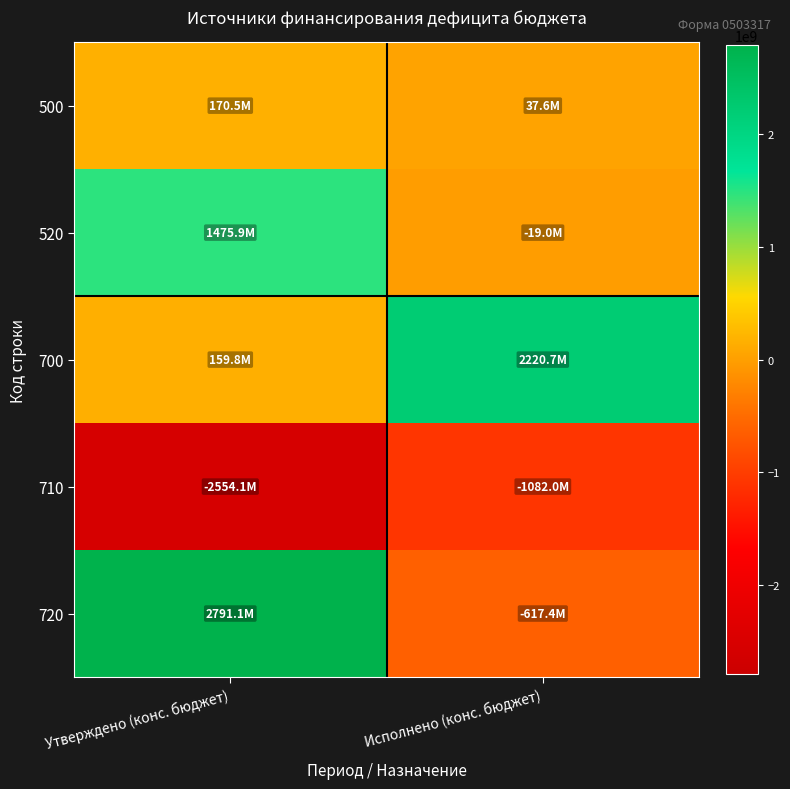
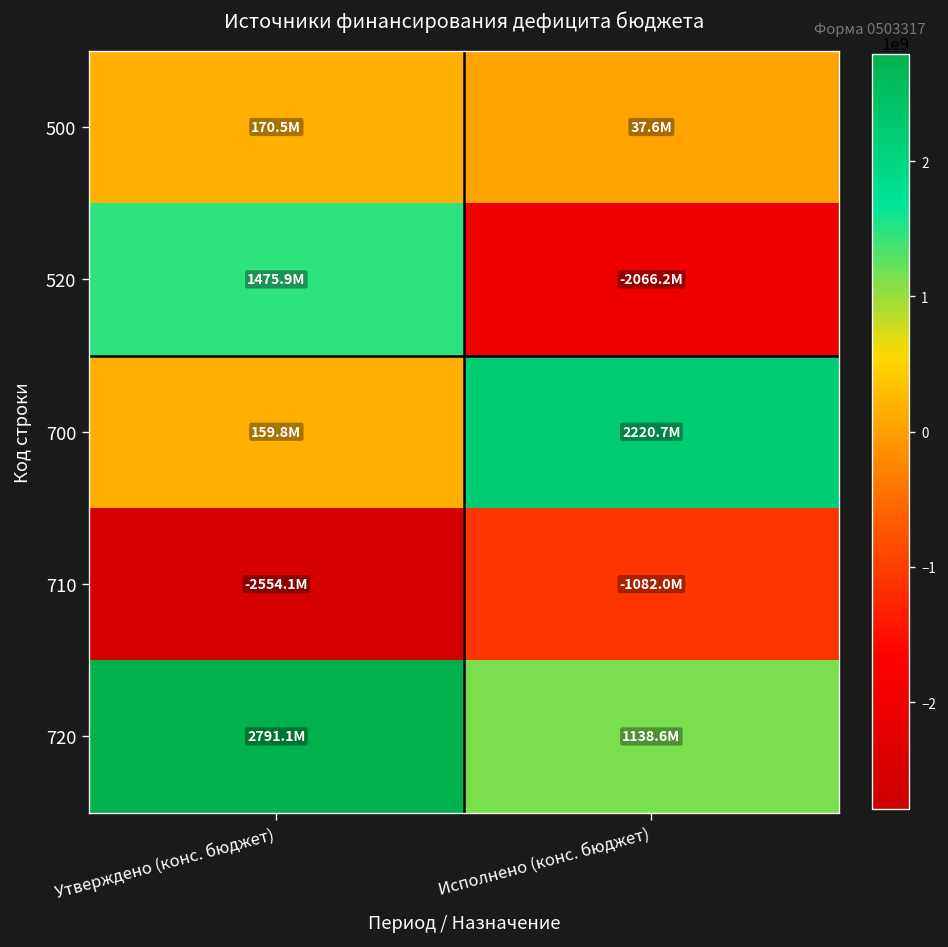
  {
    "520": {
-     "Исполнено (конс. бюджет)": "-19.0M"
+     "Исполнено (конс. бюджет)": "-2066.2M"
    },
    "720": {
-     "Исполнено (конс. бюджет)": "-617.4M"
+     "Исполнено (конс. бюджет)": "1138.6M"
    }
  }
